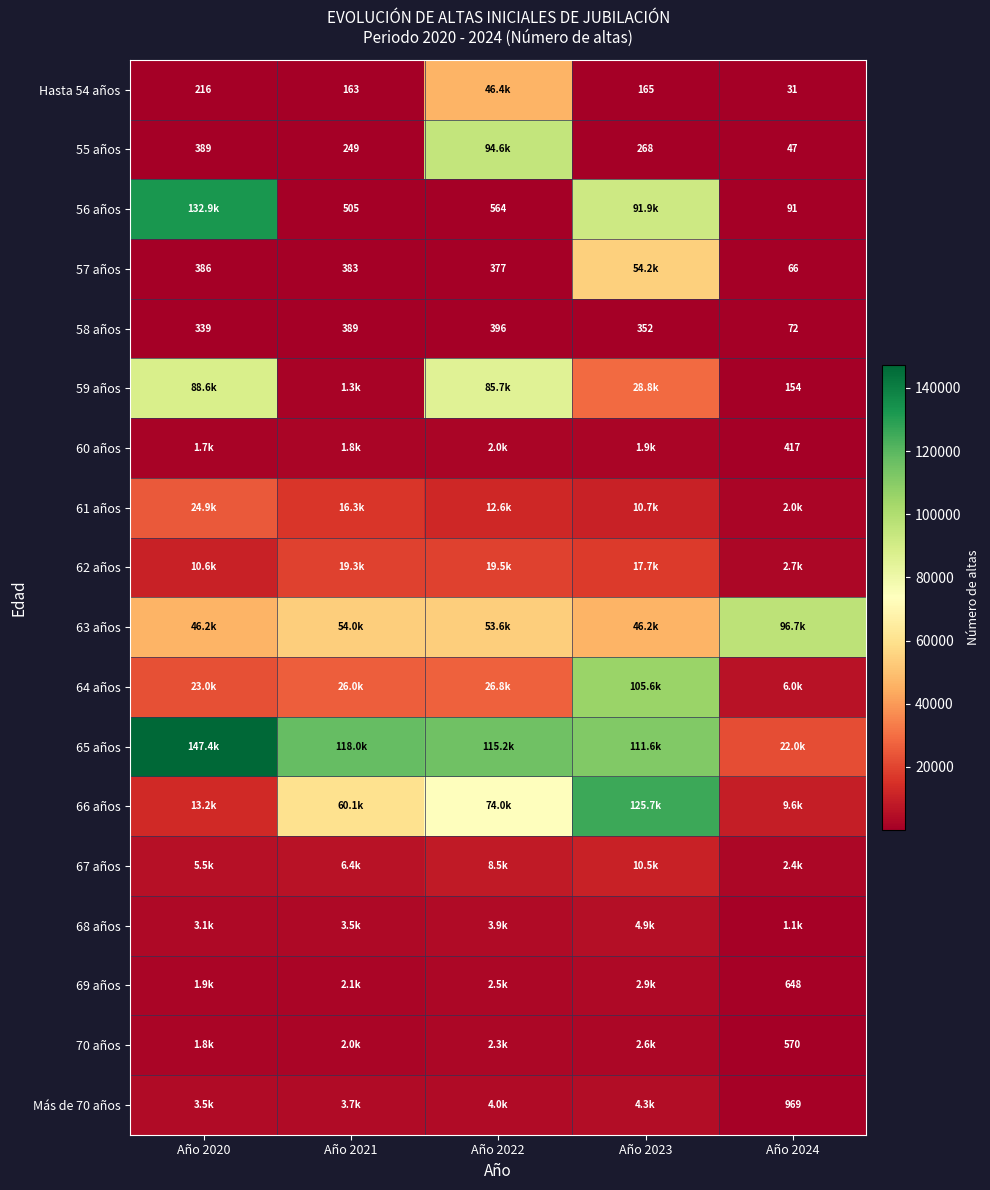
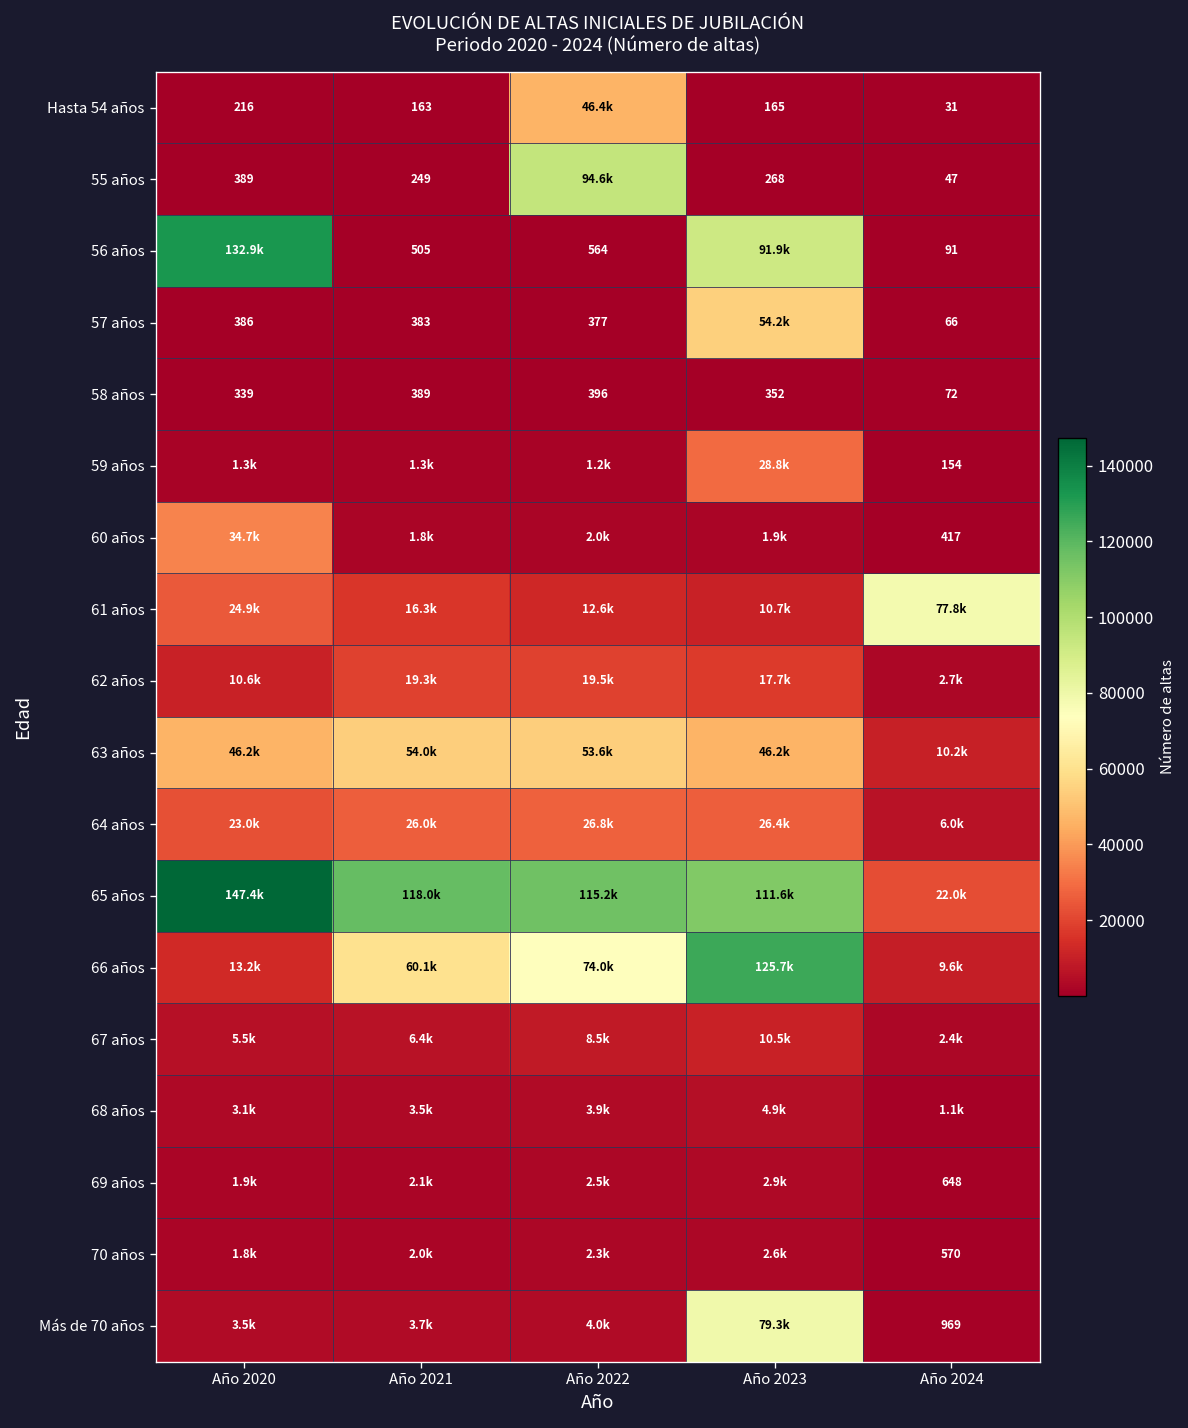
  {
    "Hasta 54 años": {
      "Año 2020": "216",
      "Año 2021": "163",
      "Año 2022": "46.4k",
      "Año 2023": "165",
      "Año 2024": "31"
    },
    "55 años": {
      "Año 2020": "389",
      "Año 2021": "249",
      "Año 2022": "94.6k",
      "Año 2023": "268",
      "Año 2024": "47"
    },
    "56 años": {
      "Año 2020": "132.9k",
      "Año 2021": "505",
      "Año 2022": "564",
      "Año 2023": "91.9k",
      "Año 2024": "91"
    },
    "57 años": {
      "Año 2020": "386",
      "Año 2021": "383",
      "Año 2022": "377",
      "Año 2023": "54.2k",
      "Año 2024": "66"
    },
    "58 años": {
      "Año 2020": "339",
      "Año 2021": "389",
      "Año 2022": "396",
      "Año 2023": "352",
      "Año 2024": "72"
    },
    "59 años": {
-     "Año 2020": "88.6k",
+     "Año 2020": "1.3k",
      "Año 2021": "1.3k",
-     "Año 2022": "85.7k",
+     "Año 2022": "1.2k",
      "Año 2023": "28.8k",
      "Año 2024": "154"
    },
    "60 años": {
-     "Año 2020": "1.7k",
+     "Año 2020": "34.7k",
      "Año 2021": "1.8k",
      "Año 2022": "2.0k",
      "Año 2023": "1.9k",
      "Año 2024": "417"
    },
    "61 años": {
      "Año 2020": "24.9k",
      "Año 2021": "16.3k",
      "Año 2022": "12.6k",
      "Año 2023": "10.7k",
-     "Año 2024": "2.0k"
+     "Año 2024": "77.8k"
    },
    "62 años": {
      "Año 2020": "10.6k",
      "Año 2021": "19.3k",
      "Año 2022": "19.5k",
      "Año 2023": "17.7k",
      "Año 2024": "2.7k"
    },
    "63 años": {
      "Año 2020": "46.2k",
      "Año 2021": "54.0k",
      "Año 2022": "53.6k",
      "Año 2023": "46.2k",
-     "Año 2024": "96.7k"
+     "Año 2024": "10.2k"
    },
    "64 años": {
      "Año 2020": "23.0k",
      "Año 2021": "26.0k",
      "Año 2022": "26.8k",
-     "Año 2023": "105.6k",
+     "Año 2023": "26.4k",
      "Año 2024": "6.0k"
    },
    "65 años": {
      "Año 2020": "147.4k",
      "Año 2021": "118.0k",
      "Año 2022": "115.2k",
      "Año 2023": "111.6k",
      "Año 2024": "22.0k"
    },
    "66 años": {
      "Año 2020": "13.2k",
      "Año 2021": "60.1k",
      "Año 2022": "74.0k",
      "Año 2023": "125.7k",
      "Año 2024": "9.6k"
    },
    "67 años": {
      "Año 2020": "5.5k",
      "Año 2021": "6.4k",
      "Año 2022": "8.5k",
      "Año 2023": "10.5k",
      "Año 2024": "2.4k"
    },
    "68 años": {
      "Año 2020": "3.1k",
      "Año 2021": "3.5k",
      "Año 2022": "3.9k",
      "Año 2023": "4.9k",
      "Año 2024": "1.1k"
    },
    "69 años": {
      "Año 2020": "1.9k",
      "Año 2021": "2.1k",
      "Año 2022": "2.5k",
      "Año 2023": "2.9k",
      "Año 2024": "648"
    },
    "70 años": {
      "Año 2020": "1.8k",
      "Año 2021": "2.0k",
      "Año 2022": "2.3k",
      "Año 2023": "2.6k",
      "Año 2024": "570"
    },
    "Más de 70 años": {
      "Año 2020": "3.5k",
      "Año 2021": "3.7k",
      "Año 2022": "4.0k",
-     "Año 2023": "4.3k",
+     "Año 2023": "79.3k",
      "Año 2024": "969"
    }
  }
